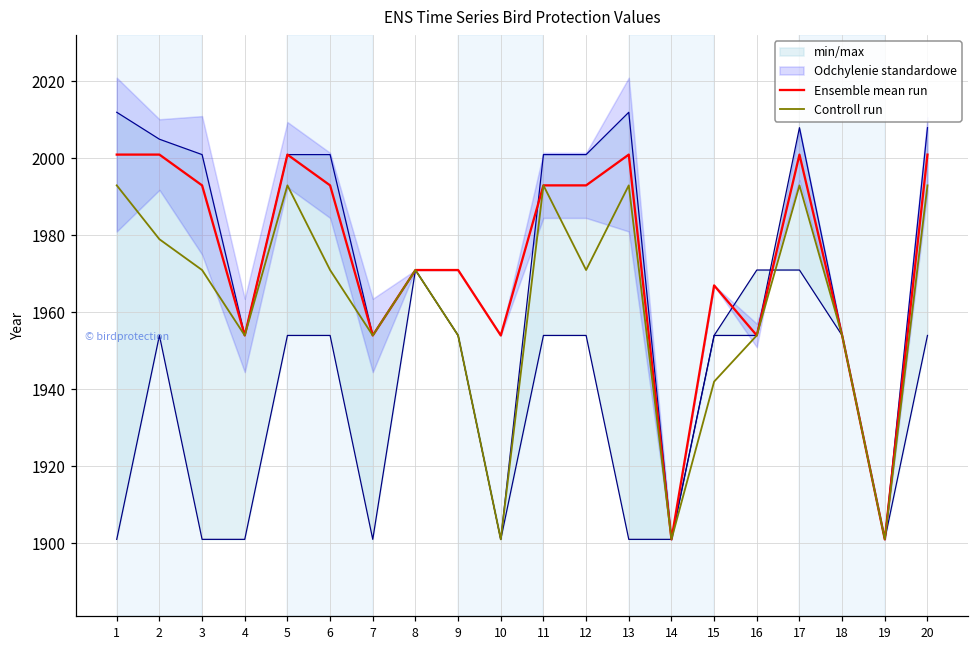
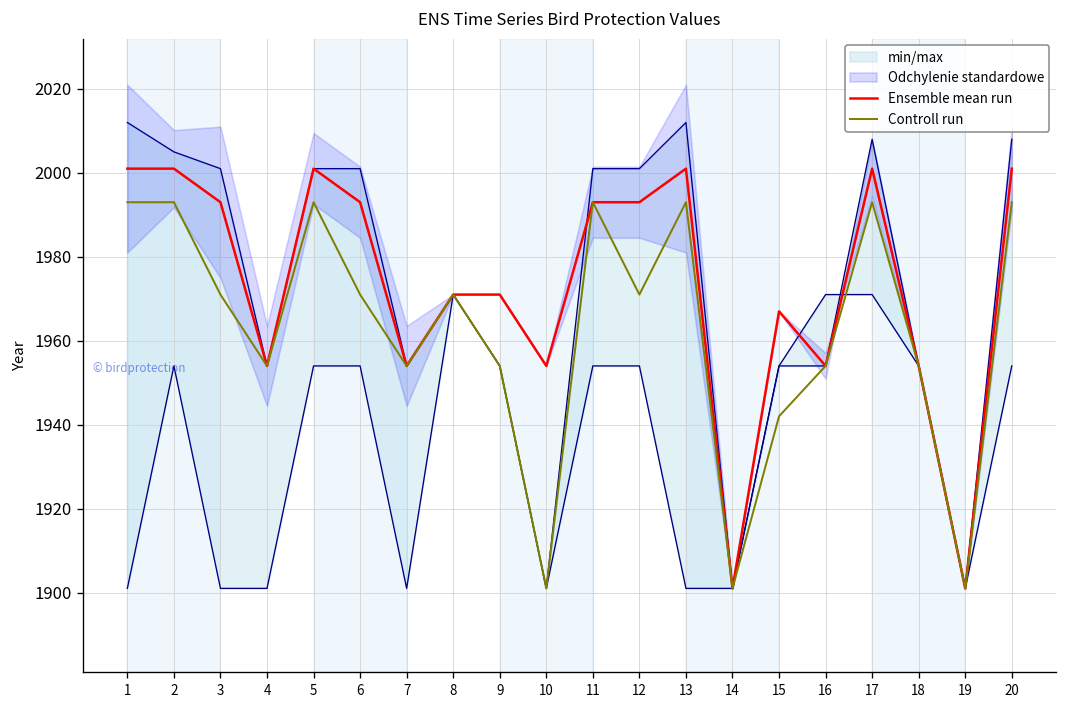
  {
    "Ensemble mean run": {
      "1": 2001,
      "2": 2001,
      "3": 1993,
      "6": 1993,
      "12": 1993,
      "13": 2001,
      "17": 2001,
      "20": 2001
    },
    "Controll run": {
      "1": 1993,
-     "2": 1979,
+     "2": 1993,
      "3": 1971,
      "5": 1993,
      "6": 1971,
      "12": 1971,
      "13": 1993,
      "15": 1942,
      "17": 1993,
      "20": 1993
    }
  }
